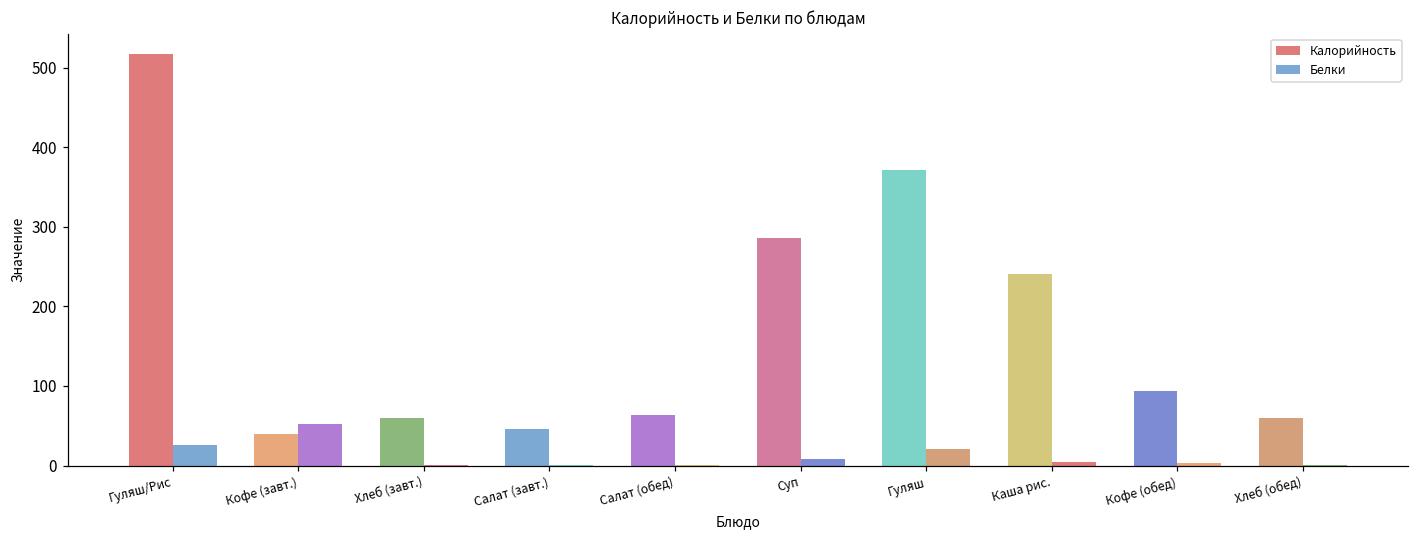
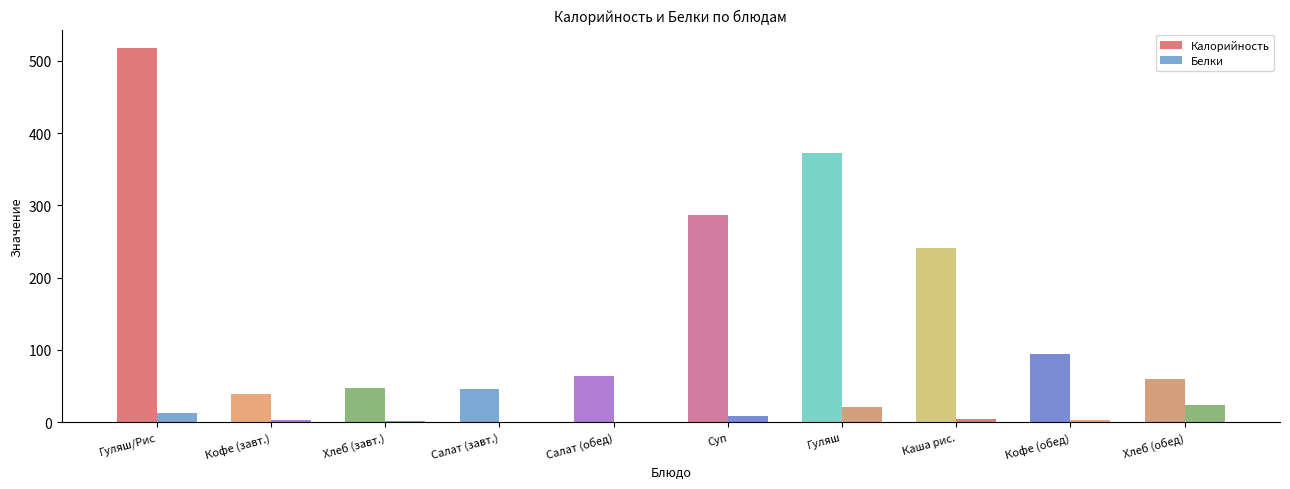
  {
    "Калорийность": {
      "Гуляш/Рис": 520,
      "Кофе (завт.)": 40,
-     "Хлеб (завт.)": 60,
+     "Хлеб (завт.)": 50,
      "Салат (завт.)": 50,
      "Салат (обед)": 60,
      "Суп": 290,
      "Гуляш": 370,
      "Каша рис.": 240,
      "Кофе (обед)": 90,
      "Хлеб (обед)": 60
    },
    "Белки": {
-     "Гуляш/Рис": 30,
-     "Кофе (завт.)": 50,
+     "Гуляш/Рис": 10,
+     "Кофе (завт.)": 0,
      "Суп": 10,
      "Гуляш": 20,
      "Каша рис.": 0,
-     "Хлеб (обед)": 0
+     "Хлеб (обед)": 20
    }
  }
